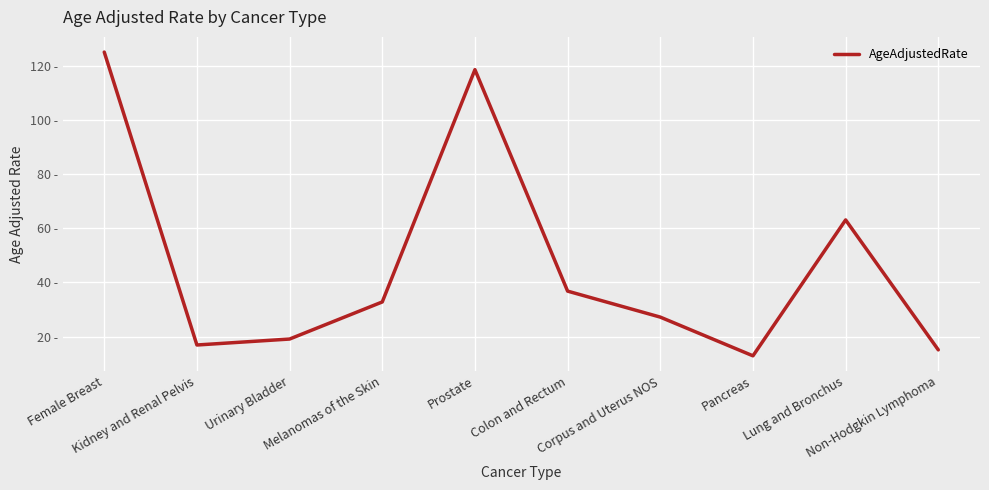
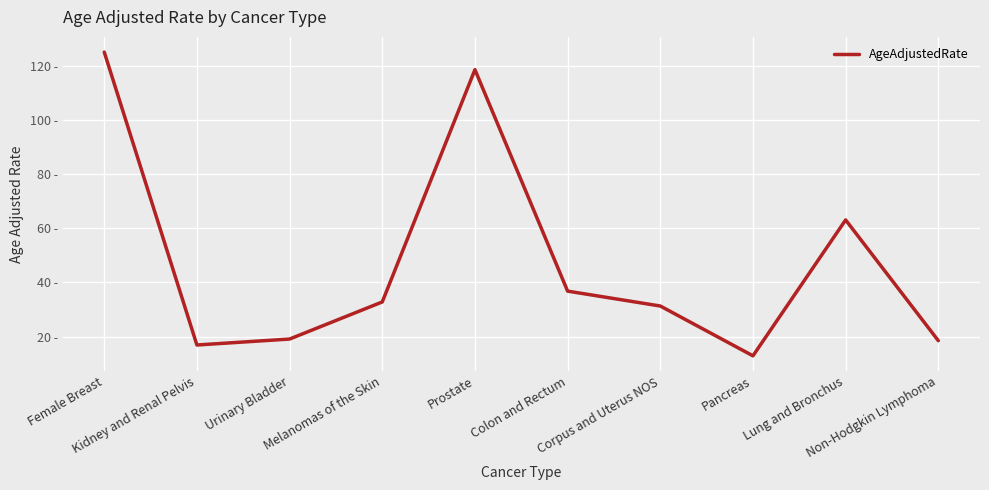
  {
    "Female Breast": "125 -",
    "Kidney and Renal Pelvis": "17 -",
    "Urinary Bladder": "19 -",
    "Melanomas of the Skin": "33 -",
    "Prostate": "119 -",
    "Colon and Rectum": "37 -",
-   "Corpus and Uterus NOS": "27 -",
+   "Corpus and Uterus NOS": "31 -",
    "Pancreas": "13 -",
    "Lung and Bronchus": "63 -",
-   "Non-Hodgkin Lymphoma": "15 -"
+   "Non-Hodgkin Lymphoma": "19 -"
  }
